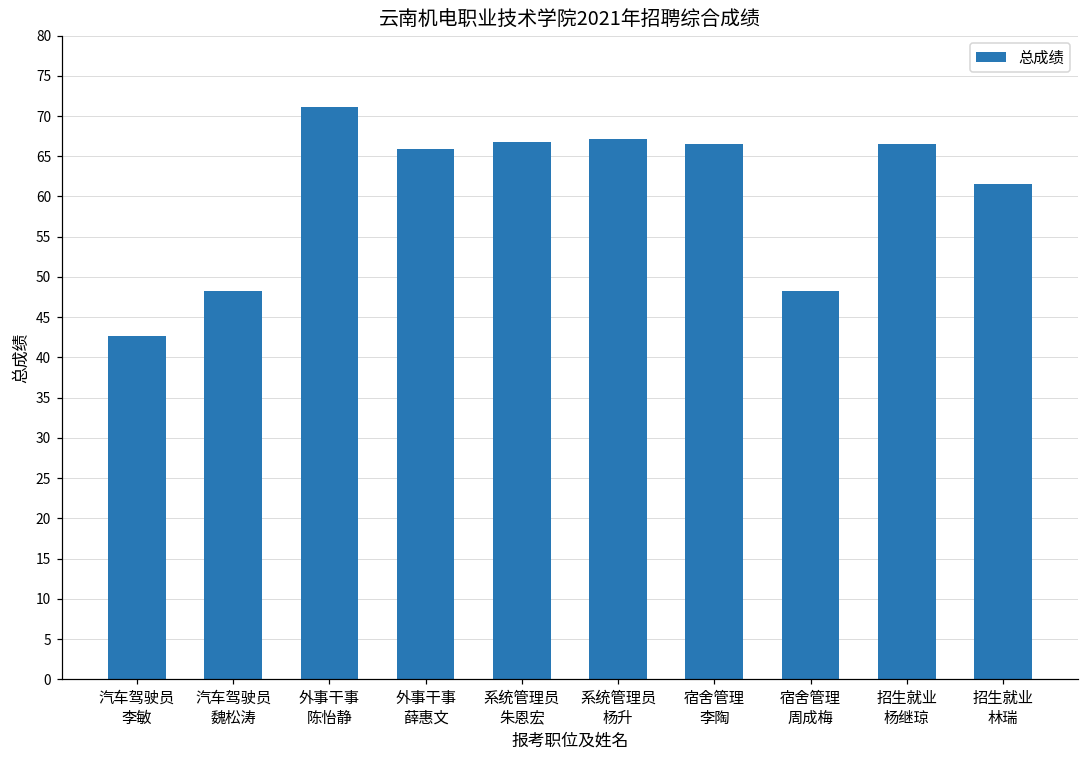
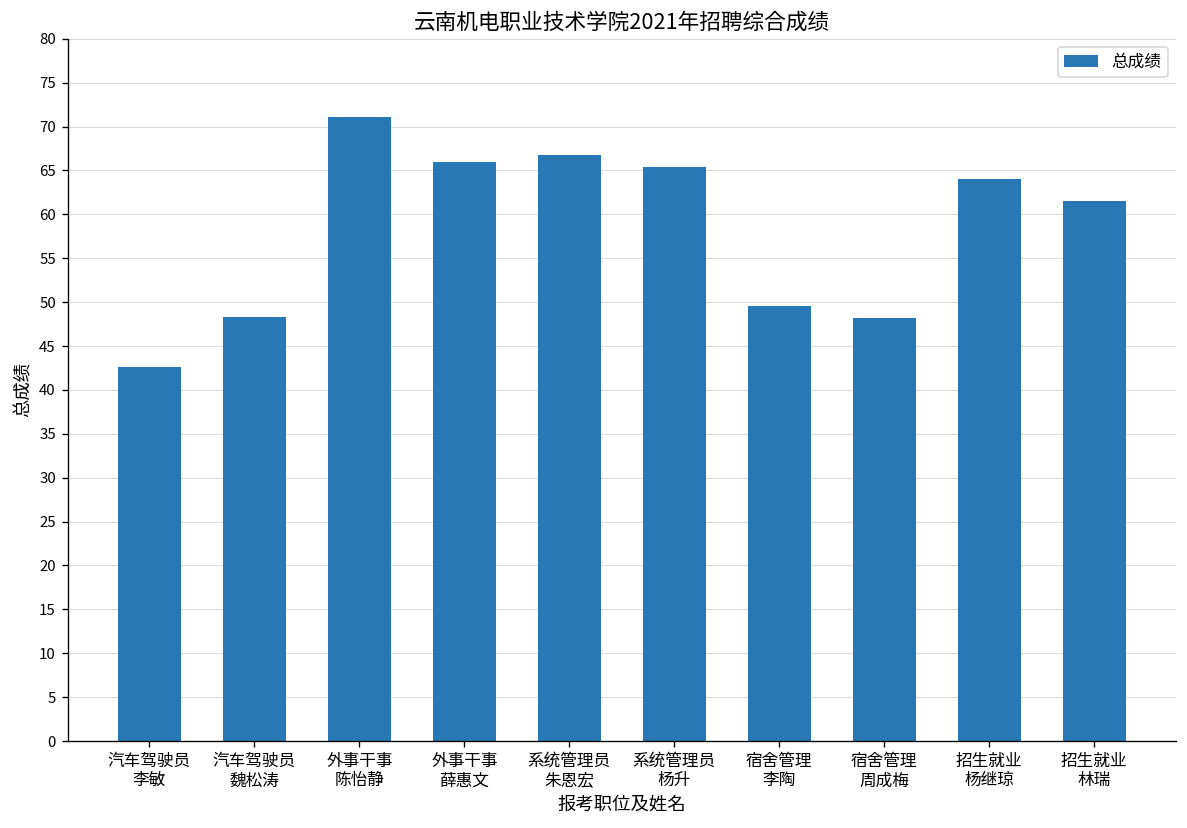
  {
    "汽车驾驶员 李敏": 43,
    "汽车驾驶员 魏松涛": 48,
    "外事干事 陈怡静": 71,
    "外事干事 薛惠文": 66,
    "系统管理员 朱恩宏": 67,
-   "系统管理员 杨升": 67,
-   "宿舍管理 李陶": 66,
+   "系统管理员 杨升": 65,
+   "宿舍管理 李陶": 50,
    "宿舍管理 周成梅": 48,
-   "招生就业 杨继琼": 67,
+   "招生就业 杨继琼": 64,
    "招生就业 林瑞": 62
  }
